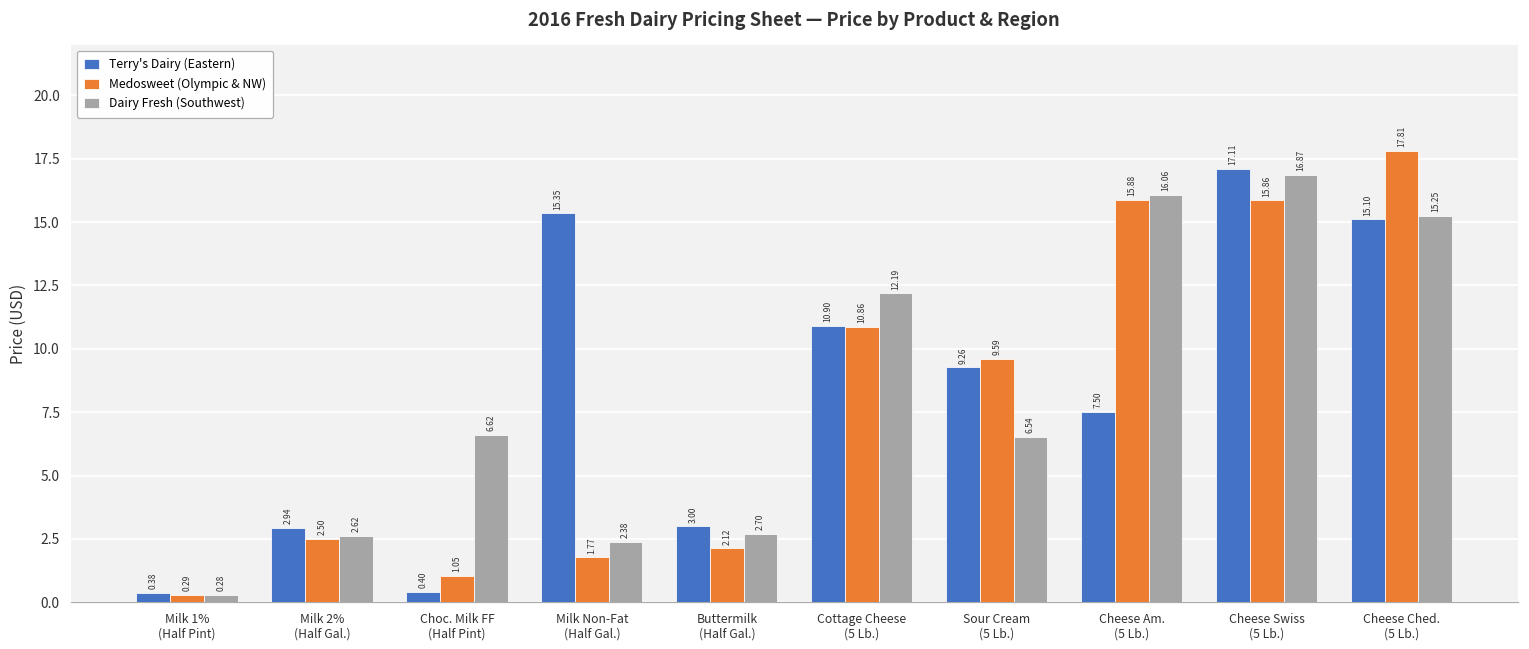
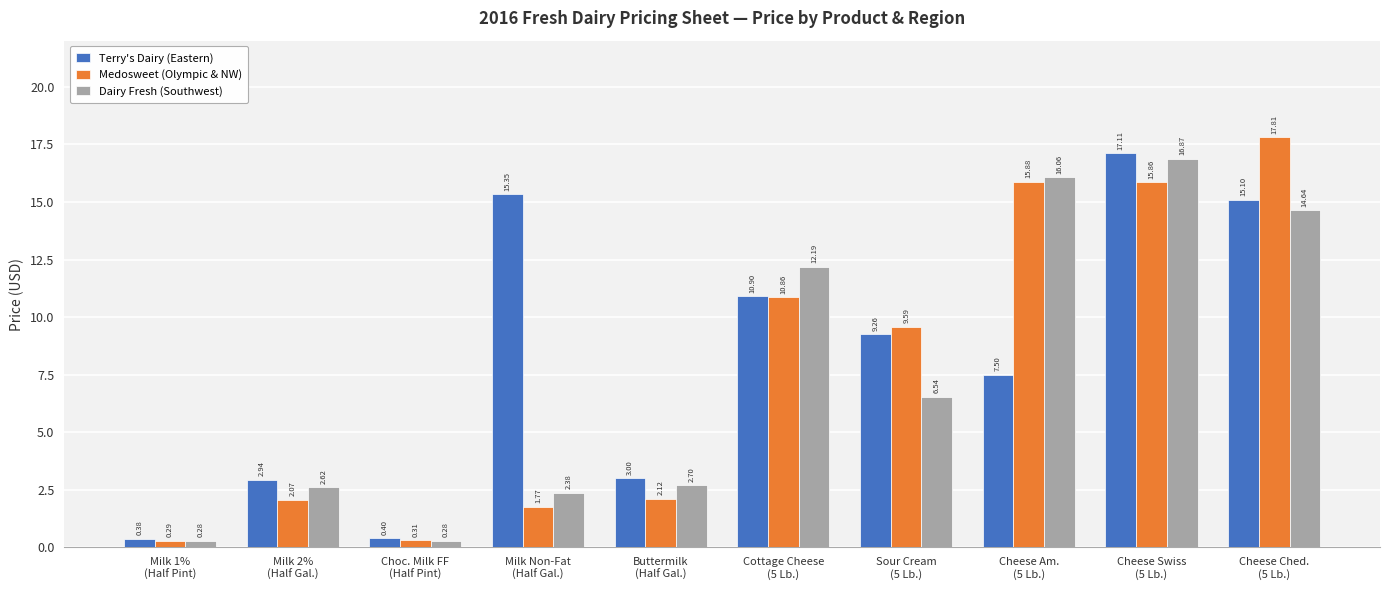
  {
    "Terry's Dairy (Eastern)": {
      "Milk 1% (Half Pint)": 0.38,
      "Milk 2% (Half Gal.)": 2.94,
      "Choc. Milk FF (Half Pint)": 0.40,
      "Milk Non-Fat (Half Gal.)": 15.35,
      "Buttermilk (Half Gal.)": 3.00,
      "Cottage Cheese (5 Lb.)": 10.90,
      "Sour Cream (5 Lb.)": 9.26,
      "Cheese Am. (5 Lb.)": 7.50,
      "Cheese Swiss (5 Lb.)": 17.11,
      "Cheese Ched. (5 Lb.)": 15.10
    },
    "Medosweet (Olympic & NW)": {
      "Milk 1% (Half Pint)": 0.29,
-     "Milk 2% (Half Gal.)": 2.50,
-     "Choc. Milk FF (Half Pint)": 1.05,
+     "Milk 2% (Half Gal.)": 2.07,
+     "Choc. Milk FF (Half Pint)": 0.31,
      "Milk Non-Fat (Half Gal.)": 1.77,
      "Buttermilk (Half Gal.)": 2.12,
      "Cottage Cheese (5 Lb.)": 10.86,
      "Sour Cream (5 Lb.)": 9.59,
      "Cheese Am. (5 Lb.)": 15.88,
      "Cheese Swiss (5 Lb.)": 15.86,
      "Cheese Ched. (5 Lb.)": 17.81
    },
    "Dairy Fresh (Southwest)": {
      "Milk 1% (Half Pint)": 0.28,
      "Milk 2% (Half Gal.)": 2.62,
-     "Choc. Milk FF (Half Pint)": 6.62,
+     "Choc. Milk FF (Half Pint)": 0.28,
      "Milk Non-Fat (Half Gal.)": 2.38,
      "Buttermilk (Half Gal.)": 2.70,
      "Cottage Cheese (5 Lb.)": 12.19,
      "Sour Cream (5 Lb.)": 6.54,
      "Cheese Am. (5 Lb.)": 16.06,
      "Cheese Swiss (5 Lb.)": 16.87,
-     "Cheese Ched. (5 Lb.)": 15.25
+     "Cheese Ched. (5 Lb.)": 14.64
    }
  }
